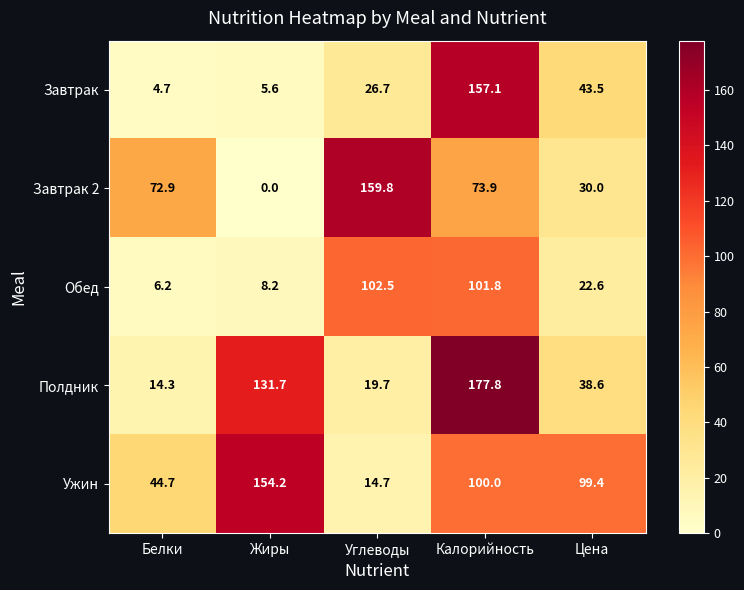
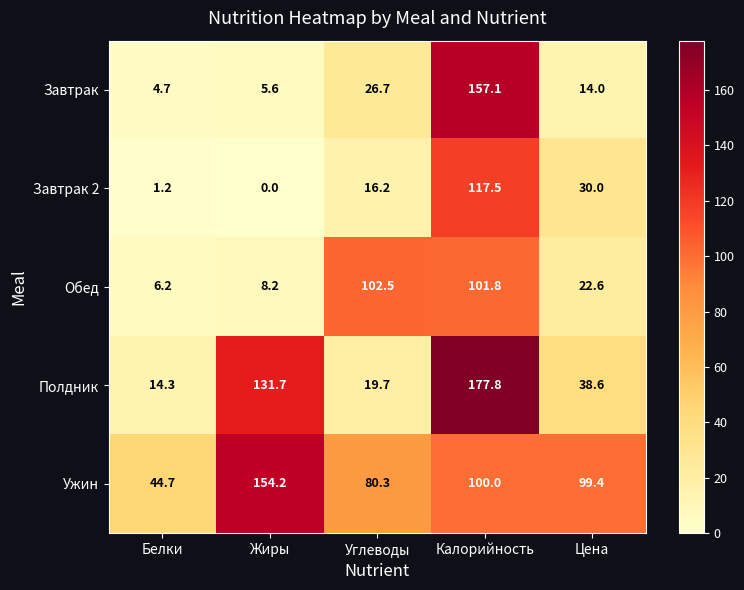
  {
    "Завтрак": {
      "Белки": 4.7,
      "Жиры": 5.6,
      "Углеводы": 26.7,
      "Калорийность": 157.1,
-     "Цена": 43.5
+     "Цена": 14.0
    },
    "Завтрак 2": {
-     "Белки": 72.9,
+     "Белки": 1.2,
      "Жиры": 0.0,
-     "Углеводы": 159.8,
-     "Калорийность": 73.9,
+     "Углеводы": 16.2,
+     "Калорийность": 117.5,
      "Цена": 30.0
    },
    "Обед": {
      "Белки": 6.2,
      "Жиры": 8.2,
      "Углеводы": 102.5,
      "Калорийность": 101.8,
      "Цена": 22.6
    },
    "Полдник": {
      "Белки": 14.3,
      "Жиры": 131.7,
      "Углеводы": 19.7,
      "Калорийность": 177.8,
      "Цена": 38.6
    },
    "Ужин": {
      "Белки": 44.7,
      "Жиры": 154.2,
-     "Углеводы": 14.7,
+     "Углеводы": 80.3,
      "Калорийность": 100.0,
      "Цена": 99.4
    }
  }
